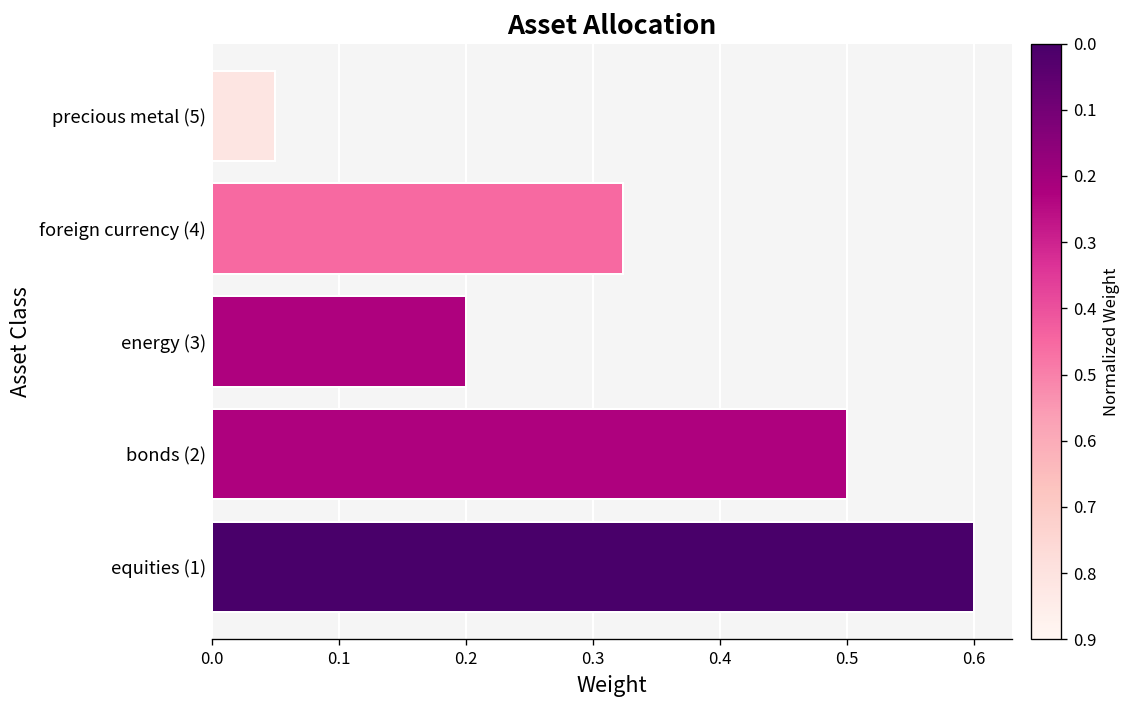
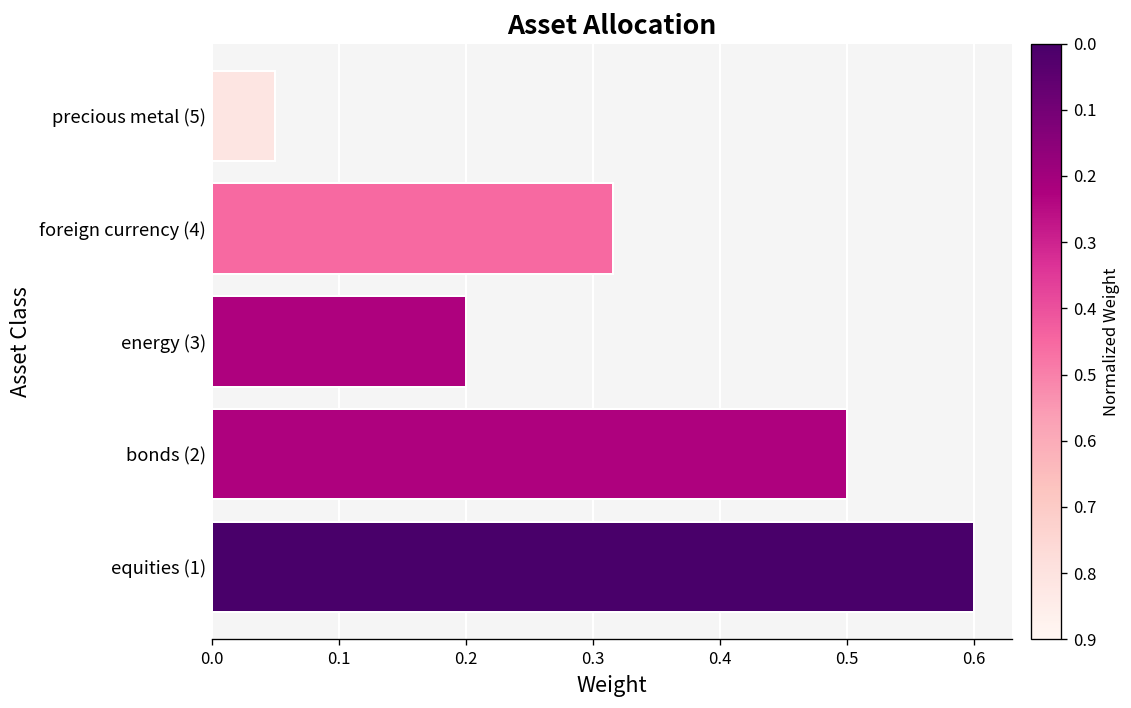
  {
    "precious metal (5)": 0.050,
-   "foreign currency (4)": 0.324,
+   "foreign currency (4)": 0.316,
    "energy (3)": 0.200,
    "bonds (2)": 0.500,
    "equities (1)": 0.600
  }
